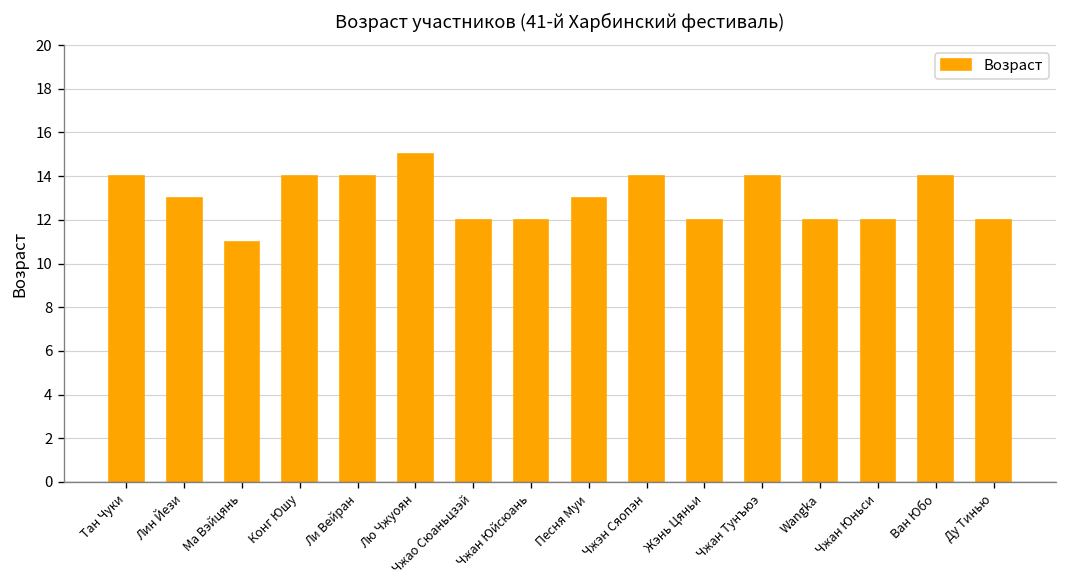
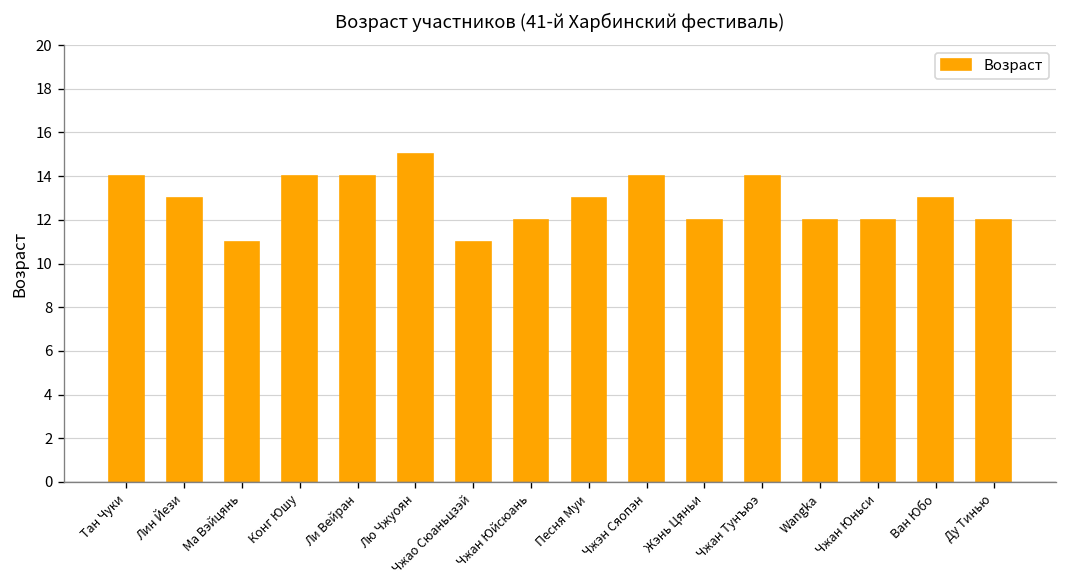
  {
    "Тан Чуки": 14,
    "Лин Йези": 13,
    "Ма Вэйцянь": 11,
    "Конг Юшу": 14,
    "Ли Вейран": 14,
    "Лю Чжуоян": 15,
-   "Чжао Сюаньцзэй": 12,
+   "Чжао Сюаньцзэй": 11,
    "Чжан Юйсюань": 12,
    "Песня Муи": 13,
    "Чжэн Сяопэн": 14,
    "Жэнь Цяньи": 12,
    "Чжан Тунъюэ": 14,
    "Wangka": 12,
    "Чжан Юньси": 12,
-   "Ван Юбо": 14,
+   "Ван Юбо": 13,
    "Ду Тинью": 12
  }
